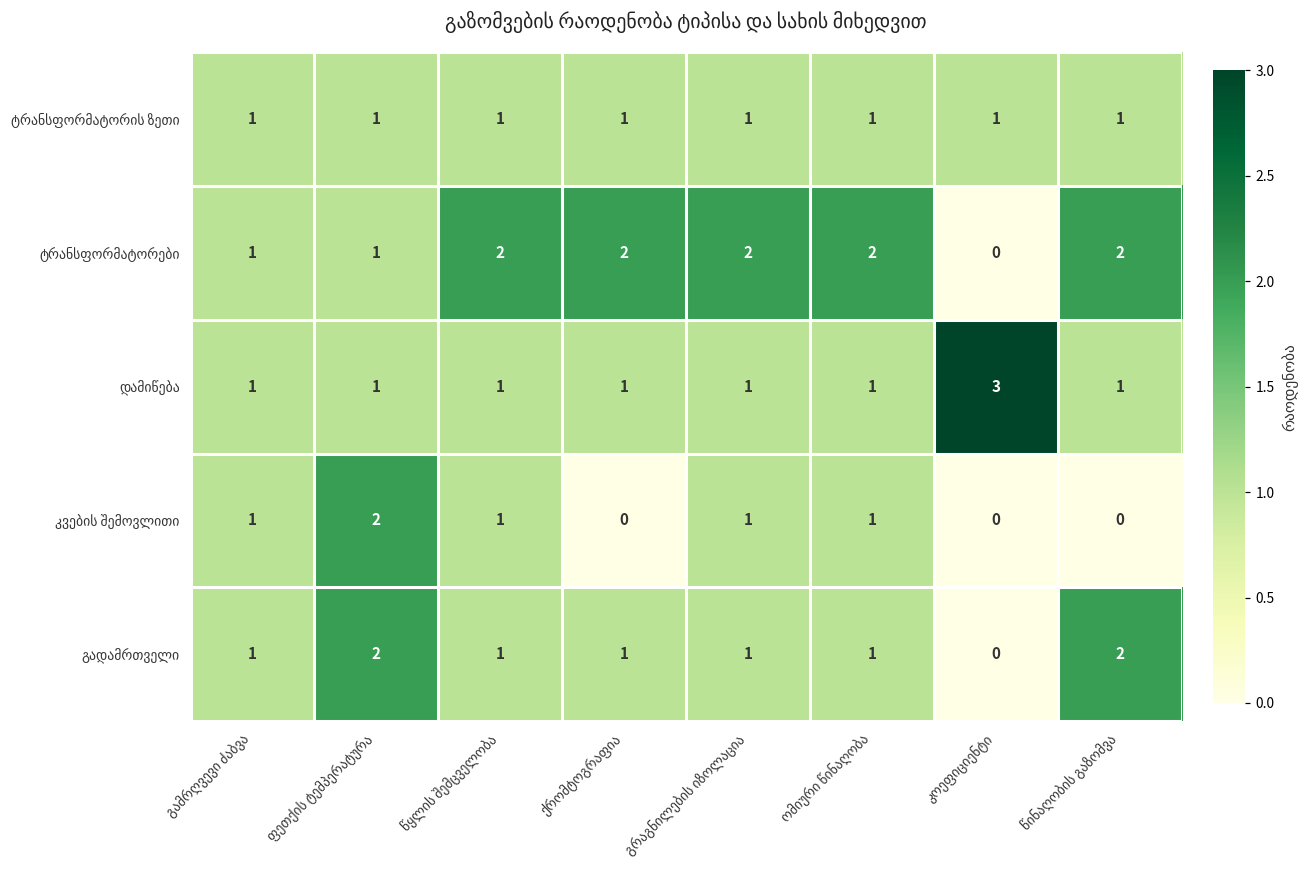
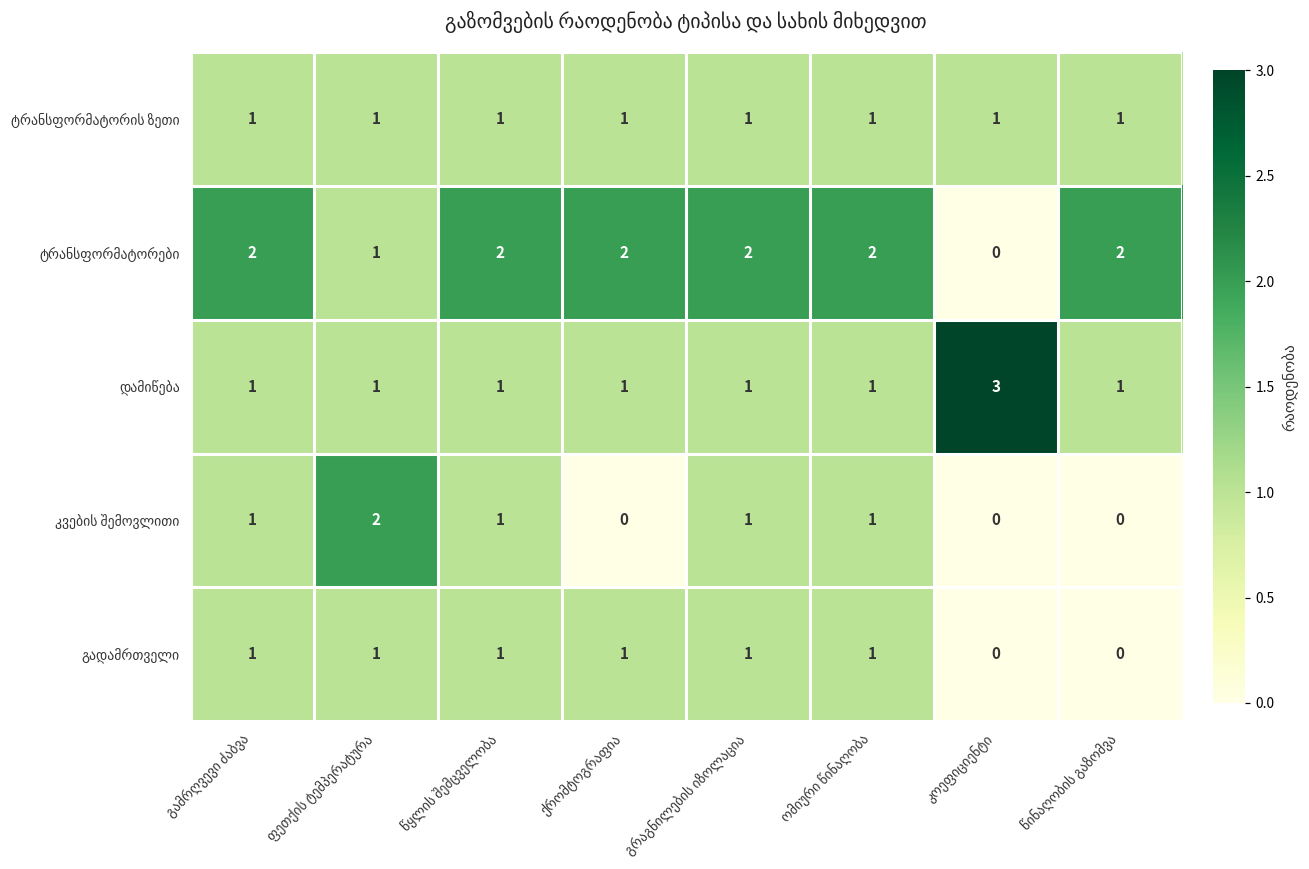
  {
    "ტრანსფორმატორის ზეთი": {
      "გამრღვევი ძაბვა": 1,
      "ფეთქის ტემპერატურა": 1,
      "წყლის შემცველობა": 1,
      "ქრომტოგრაფია": 1,
      "გრაგნილების იზოლაცია": 1,
      "ომიური წინაღობა": 1,
      "კოეფიციენტი": 1,
      "წინაღობის გაზომვა": 1
    },
    "ტრანსფორმატორები": {
-     "გამრღვევი ძაბვა": 1,
+     "გამრღვევი ძაბვა": 2,
      "ფეთქის ტემპერატურა": 1,
      "წყლის შემცველობა": 2,
      "ქრომტოგრაფია": 2,
      "გრაგნილების იზოლაცია": 2,
      "ომიური წინაღობა": 2,
      "კოეფიციენტი": 0,
      "წინაღობის გაზომვა": 2
    },
    "დამიწება": {
      "გამრღვევი ძაბვა": 1,
      "ფეთქის ტემპერატურა": 1,
      "წყლის შემცველობა": 1,
      "ქრომტოგრაფია": 1,
      "გრაგნილების იზოლაცია": 1,
      "ომიური წინაღობა": 1,
      "კოეფიციენტი": 3,
      "წინაღობის გაზომვა": 1
    },
    "კვების შემოვლითი": {
      "გამრღვევი ძაბვა": 1,
      "ფეთქის ტემპერატურა": 2,
      "წყლის შემცველობა": 1,
      "ქრომტოგრაფია": 0,
      "გრაგნილების იზოლაცია": 1,
      "ომიური წინაღობა": 1,
      "კოეფიციენტი": 0,
      "წინაღობის გაზომვა": 0
    },
    "გადამრთველი": {
      "გამრღვევი ძაბვა": 1,
-     "ფეთქის ტემპერატურა": 2,
+     "ფეთქის ტემპერატურა": 1,
      "წყლის შემცველობა": 1,
      "ქრომტოგრაფია": 1,
      "გრაგნილების იზოლაცია": 1,
      "ომიური წინაღობა": 1,
      "კოეფიციენტი": 0,
-     "წინაღობის გაზომვა": 2
+     "წინაღობის გაზომვა": 0
    }
  }
